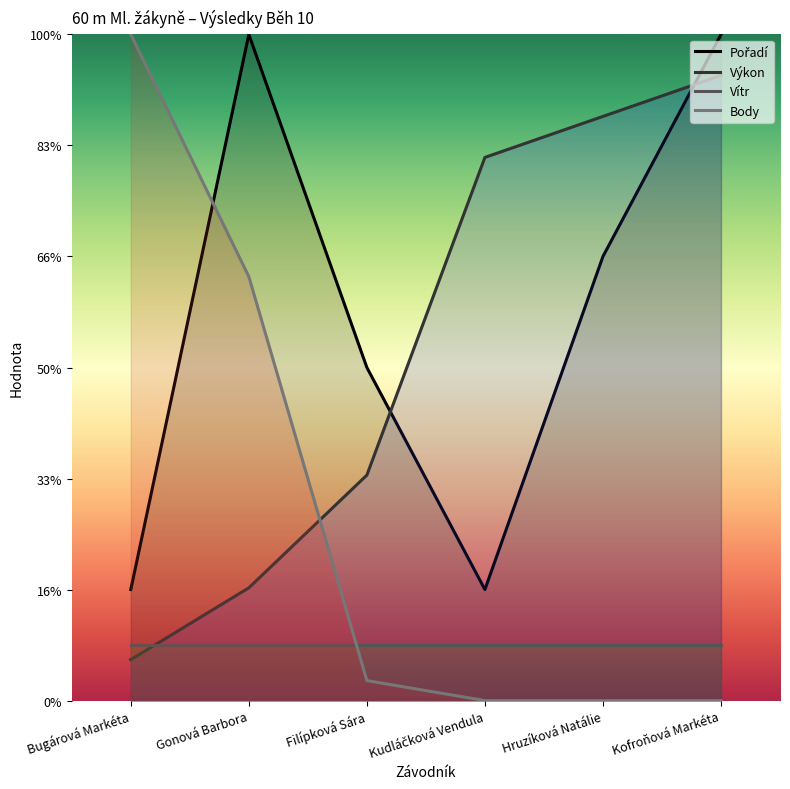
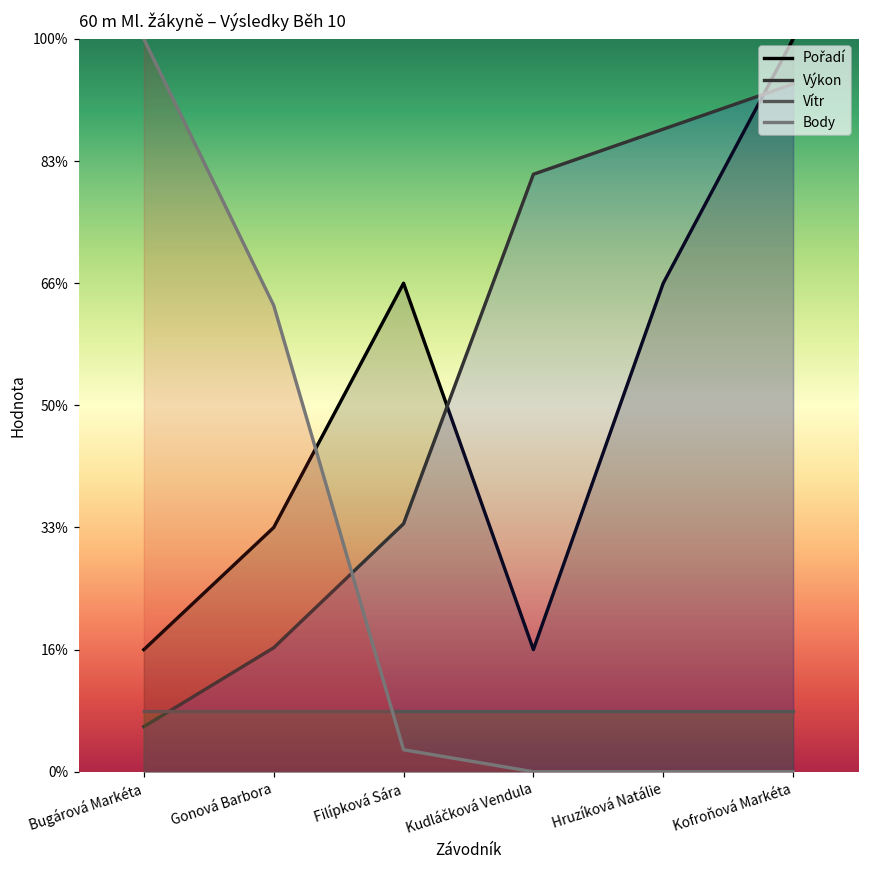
  {
    "Pořadí": {
      "Bugárová Markéta": "17%",
-     "Gonová Barbora": "100%",
-     "Filípková Sára": "50%",
+     "Gonová Barbora": "33%",
+     "Filípková Sára": "67%",
      "Kudláčková Vendula": "17%",
      "Hruzíková Natálie": "67%",
      "Kofroňová Markéta": "100%"
    }
  }
